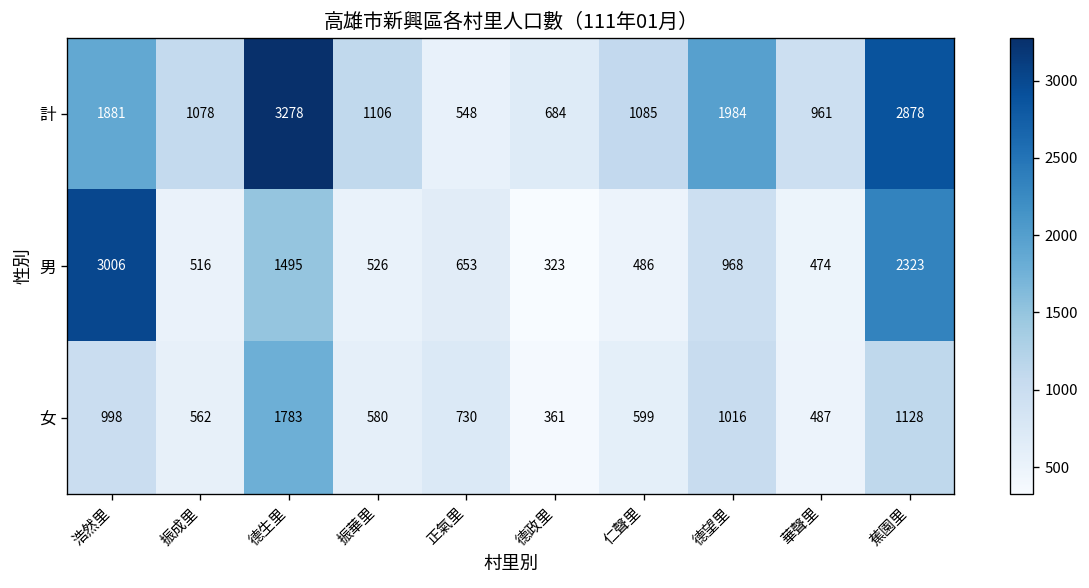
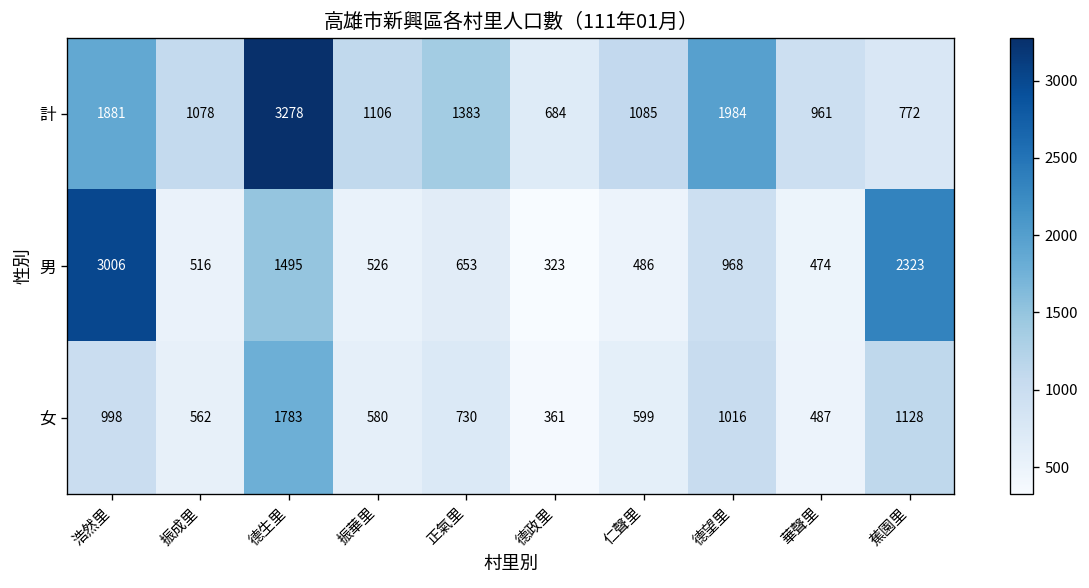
  {
    "計": {
      "浩然里": 1881,
      "振成里": 1078,
      "德生里": 3278,
      "振華里": 1106,
-     "正氣里": 548,
+     "正氣里": 1383,
      "德政里": 684,
      "仁聲里": 1085,
      "德望里": 1984,
      "華聲里": 961,
-     "蕉園里": 2878
+     "蕉園里": 772
    },
    "男": {
      "浩然里": 3006,
      "振成里": 516,
      "德生里": 1495,
      "振華里": 526,
      "正氣里": 653,
      "德政里": 323,
      "仁聲里": 486,
      "德望里": 968,
      "華聲里": 474,
      "蕉園里": 2323
    },
    "女": {
      "浩然里": 998,
      "振成里": 562,
      "德生里": 1783,
      "振華里": 580,
      "正氣里": 730,
      "德政里": 361,
      "仁聲里": 599,
      "德望里": 1016,
      "華聲里": 487,
      "蕉園里": 1128
    }
  }
